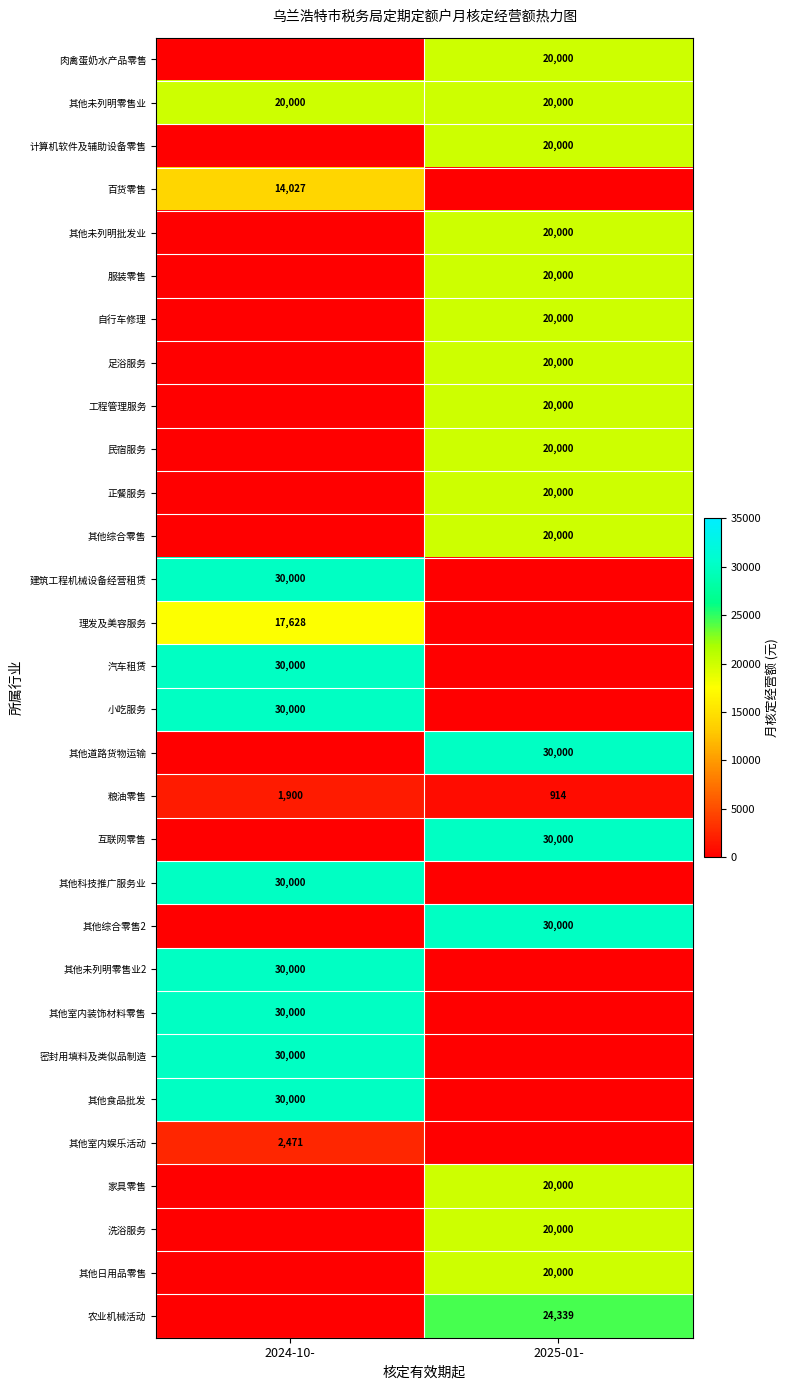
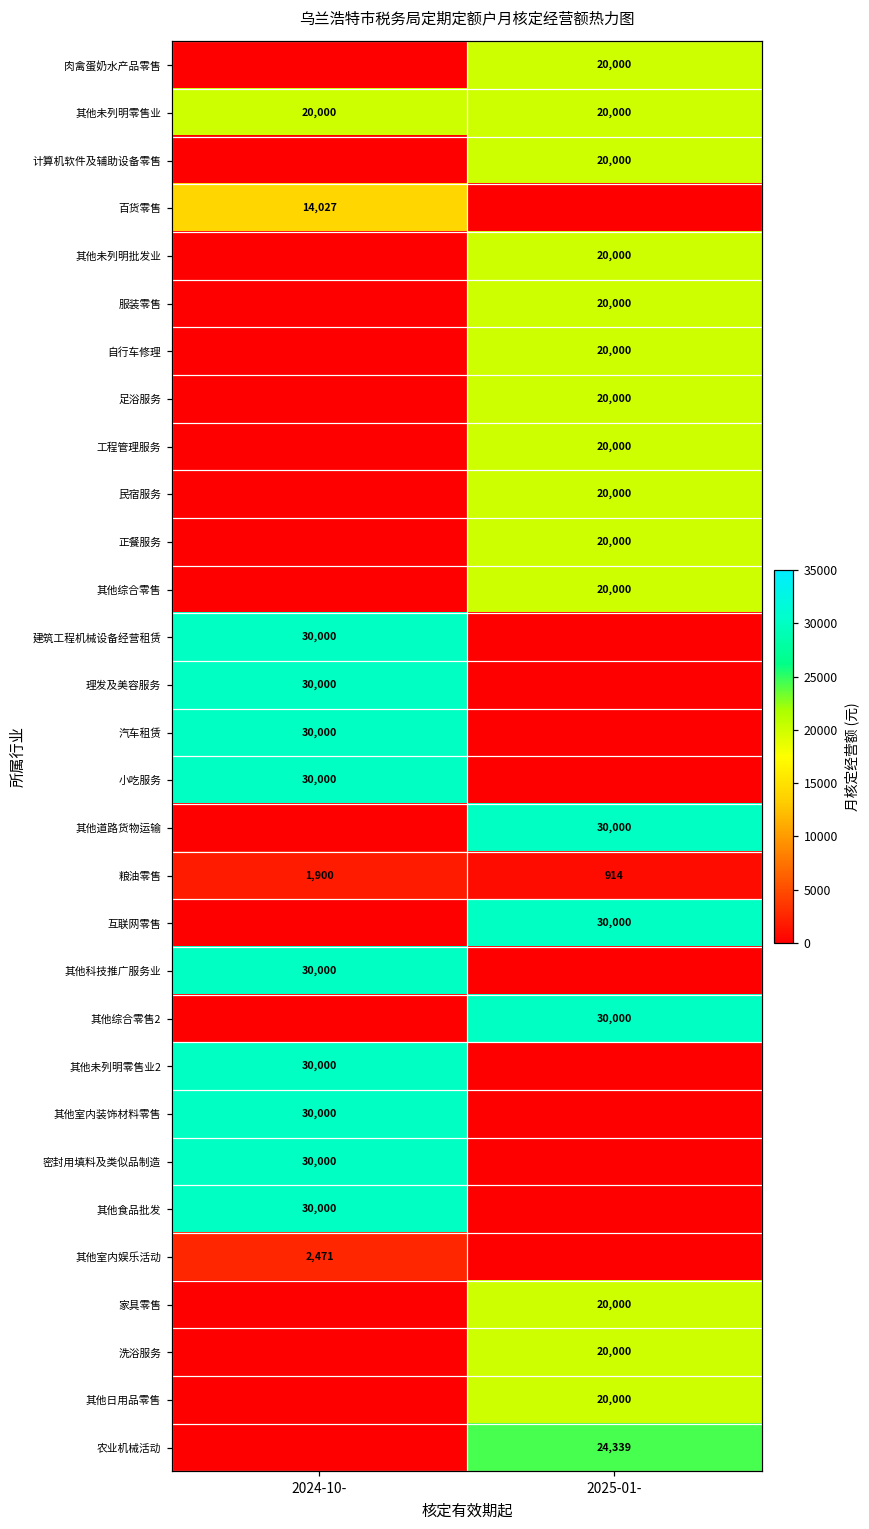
  {
    "肉禽蛋奶水产品零售": {
      "2025-01-": "20,000"
    },
    "其他未列明零售业": {
      "2024-10-": "20,000",
      "2025-01-": "20,000"
    },
    "计算机软件及辅助设备零售": {
      "2025-01-": "20,000"
    },
    "百货零售": {
      "2024-10-": "14,027"
    },
    "其他未列明批发业": {
      "2025-01-": "20,000"
    },
    "服装零售": {
      "2025-01-": "20,000"
    },
    "自行车修理": {
      "2025-01-": "20,000"
    },
    "足浴服务": {
      "2025-01-": "20,000"
    },
    "工程管理服务": {
      "2025-01-": "20,000"
    },
    "民宿服务": {
      "2025-01-": "20,000"
    },
    "正餐服务": {
      "2025-01-": "20,000"
    },
    "其他综合零售": {
      "2025-01-": "20,000"
    },
    "建筑工程机械设备经营租赁": {
      "2024-10-": "30,000"
    },
    "理发及美容服务": {
-     "2024-10-": "17,628"
+     "2024-10-": "30,000"
    },
    "汽车租赁": {
      "2024-10-": "30,000"
    },
    "小吃服务": {
      "2024-10-": "30,000"
    },
    "其他道路货物运输": {
      "2025-01-": "30,000"
    },
    "粮油零售": {
      "2024-10-": "1,900",
      "2025-01-": "914"
    },
    "互联网零售": {
      "2025-01-": "30,000"
    },
    "其他科技推广服务业": {
      "2024-10-": "30,000"
    },
    "其他综合零售2": {
      "2025-01-": "30,000"
    },
    "其他未列明零售业2": {
      "2024-10-": "30,000"
    },
    "其他室内装饰材料零售": {
      "2024-10-": "30,000"
    },
    "密封用填料及类似品制造": {
      "2024-10-": "30,000"
    },
    "其他食品批发": {
      "2024-10-": "30,000"
    },
    "其他室内娱乐活动": {
      "2024-10-": "2,471"
    },
    "家具零售": {
      "2025-01-": "20,000"
    },
    "洗浴服务": {
      "2025-01-": "20,000"
    },
    "其他日用品零售": {
      "2025-01-": "20,000"
    },
    "农业机械活动": {
      "2025-01-": "24,339"
    }
  }
